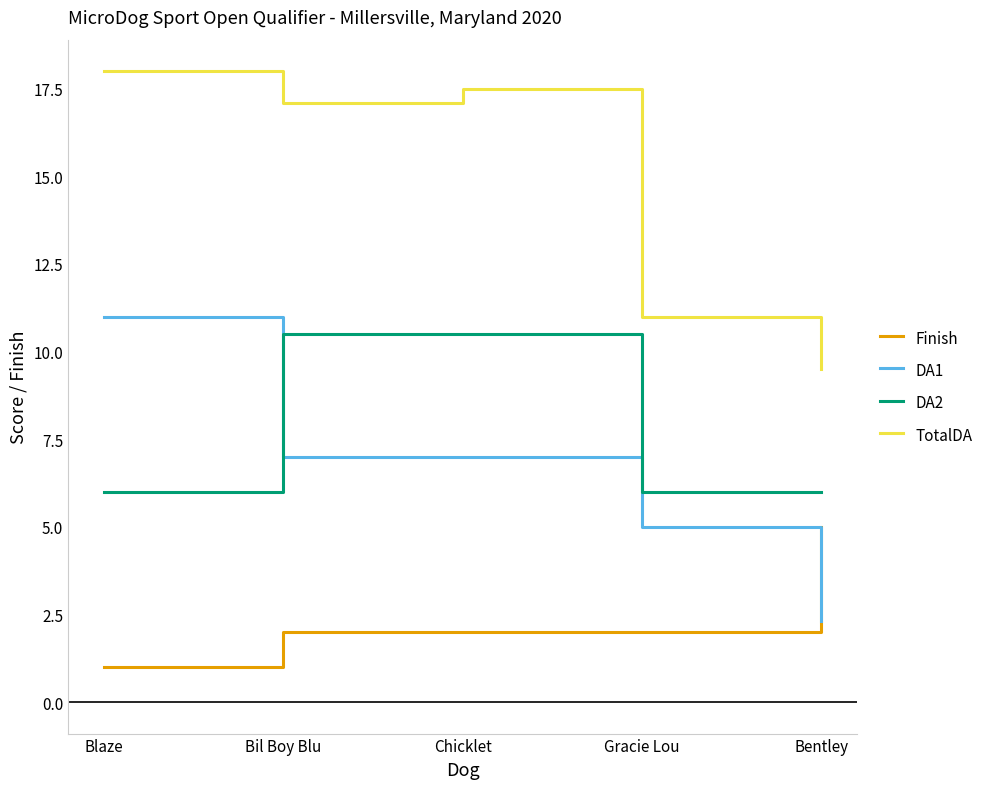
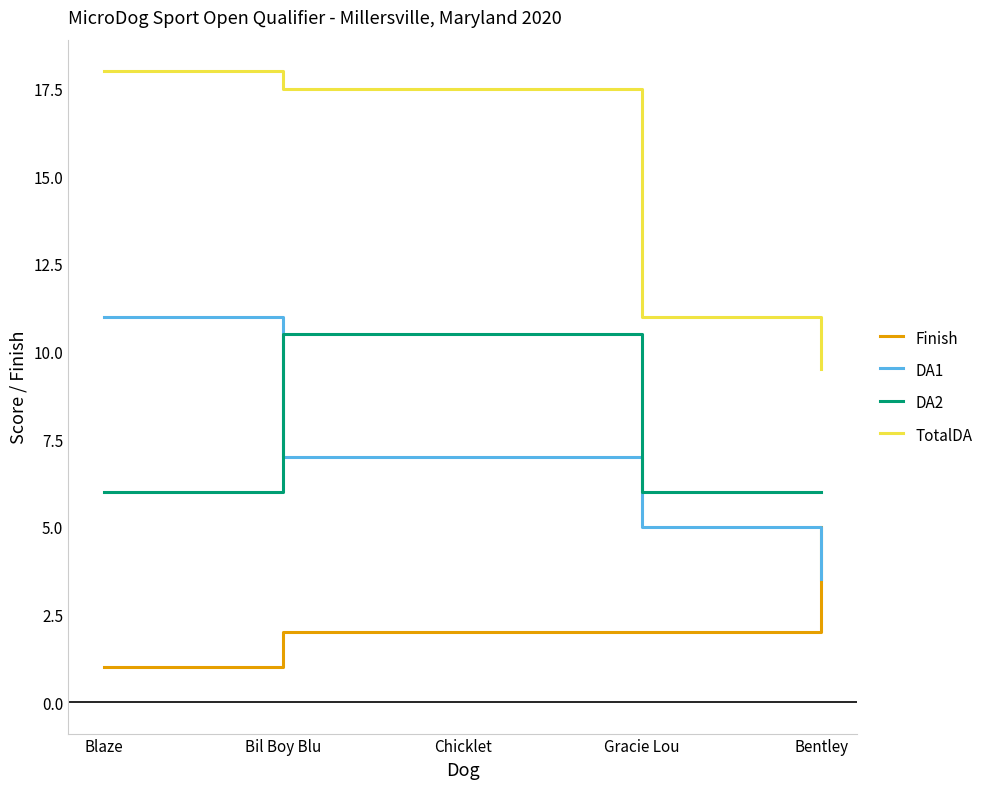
  {
    "Finish": {
      "Blaze": 1.0,
      "Bil Boy Blu": 2.0,
      "Chicklet": 2.0,
      "Gracie Lou": 2.0,
      "Bentley": 5.0
    },
    "DA1": {
      "Blaze": 11.0,
      "Bil Boy Blu": 7.0,
      "Chicklet": 7.0,
      "Gracie Lou": 5.0,
-     "Bentley": 2.3
+     "Bentley": 3.5
    },
    "DA2": {
      "Blaze": 6.0,
      "Bil Boy Blu": 10.5,
      "Chicklet": 10.5,
      "Gracie Lou": 6.0,
      "Bentley": 6.0
    },
    "TotalDA": {
      "Blaze": 18.0,
-     "Bil Boy Blu": 17.1,
+     "Bil Boy Blu": 17.5,
      "Chicklet": 17.5,
      "Gracie Lou": 11.0,
      "Bentley": 9.5
    }
  }
